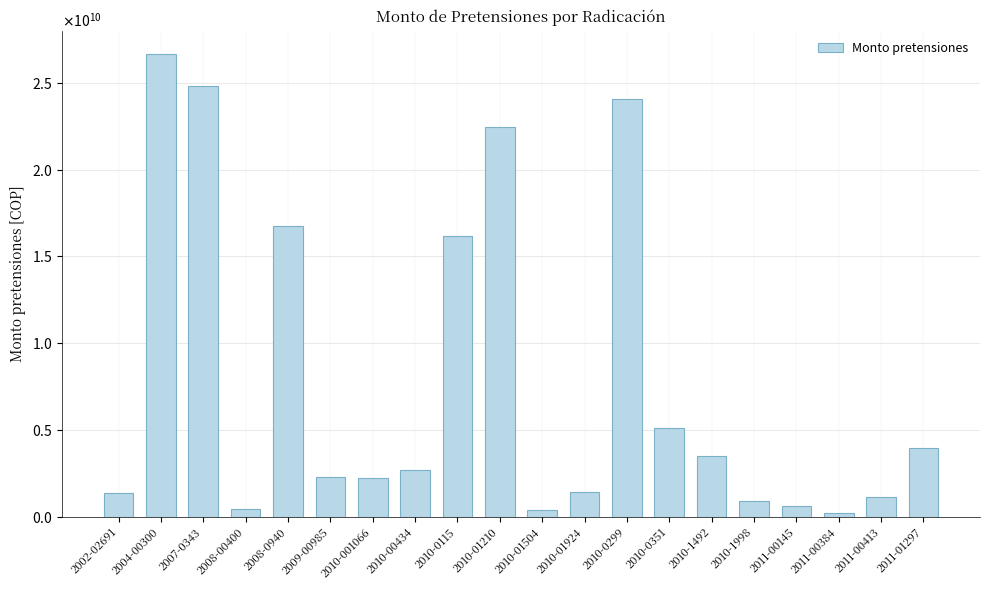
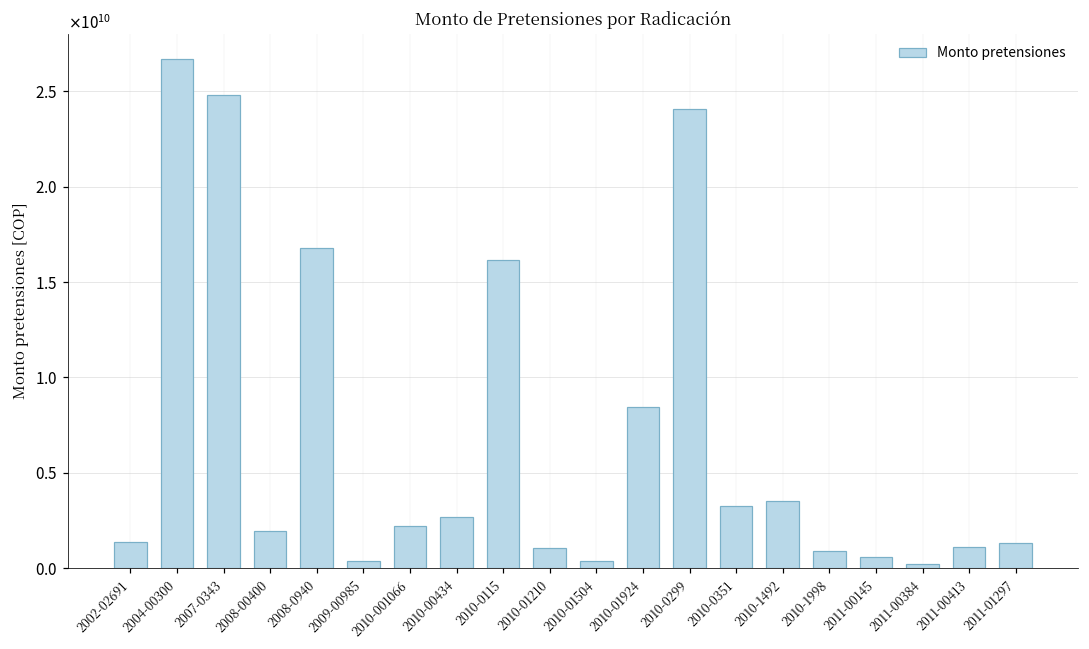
  {
    "2002-02691": 1400000000,
    "2004-00300": 26700000000,
    "2007-0343": 24800000000,
-   "2008-00400": 500000000,
+   "2008-00400": 2000000000,
    "2008-0940": 16800000000,
-   "2009-00985": 2300000000,
+   "2009-00985": 400000000,
    "2010-001066": 2200000000,
    "2010-00434": 2700000000,
    "2010-0115": 16200000000,
-   "2010-01210": 22500000000,
+   "2010-01210": 1100000000,
    "2010-01504": 400000000,
-   "2010-01924": 1400000000,
+   "2010-01924": 8400000000,
    "2010-0299": 24100000000,
-   "2010-0351": 5100000000,
+   "2010-0351": 3200000000,
    "2010-1492": 3500000000,
    "2010-1998": 900000000,
    "2011-00145": 600000000,
    "2011-00384": 200000000,
    "2011-00413": 1100000000,
-   "2011-01297": 3900000000
+   "2011-01297": 1300000000
  }
